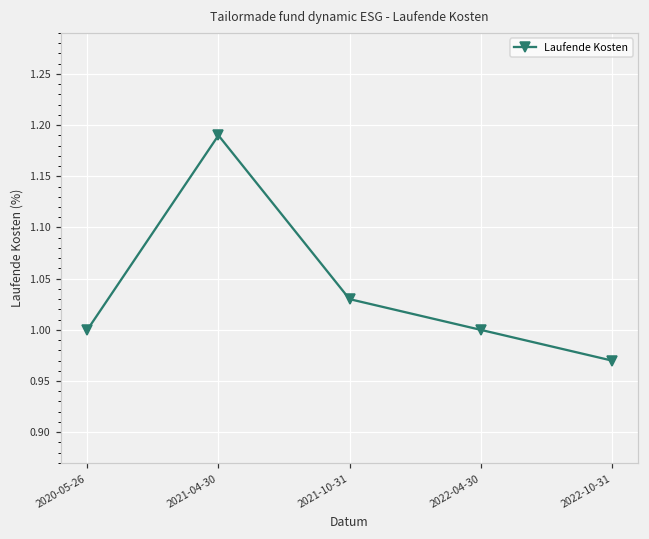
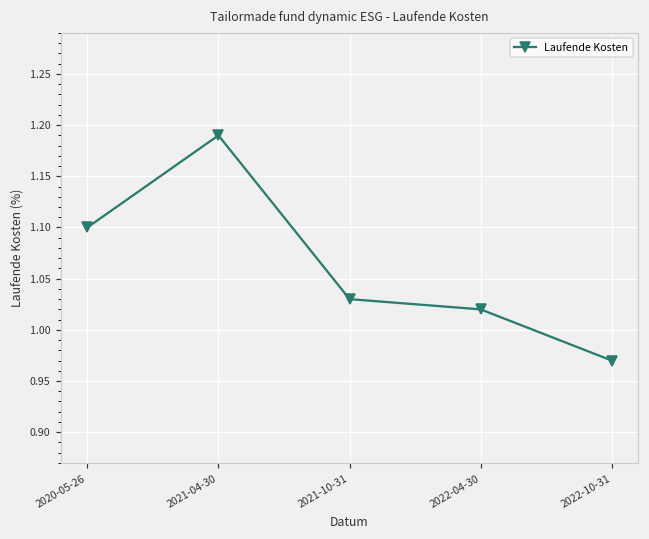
  {
-   "2020-05-26": 1.0,
+   "2020-05-26": 1.1,
    "2021-04-30": 1.19,
    "2021-10-31": 1.03,
-   "2022-04-30": 1.00,
+   "2022-04-30": 1.02,
    "2022-10-31": 0.97
  }
